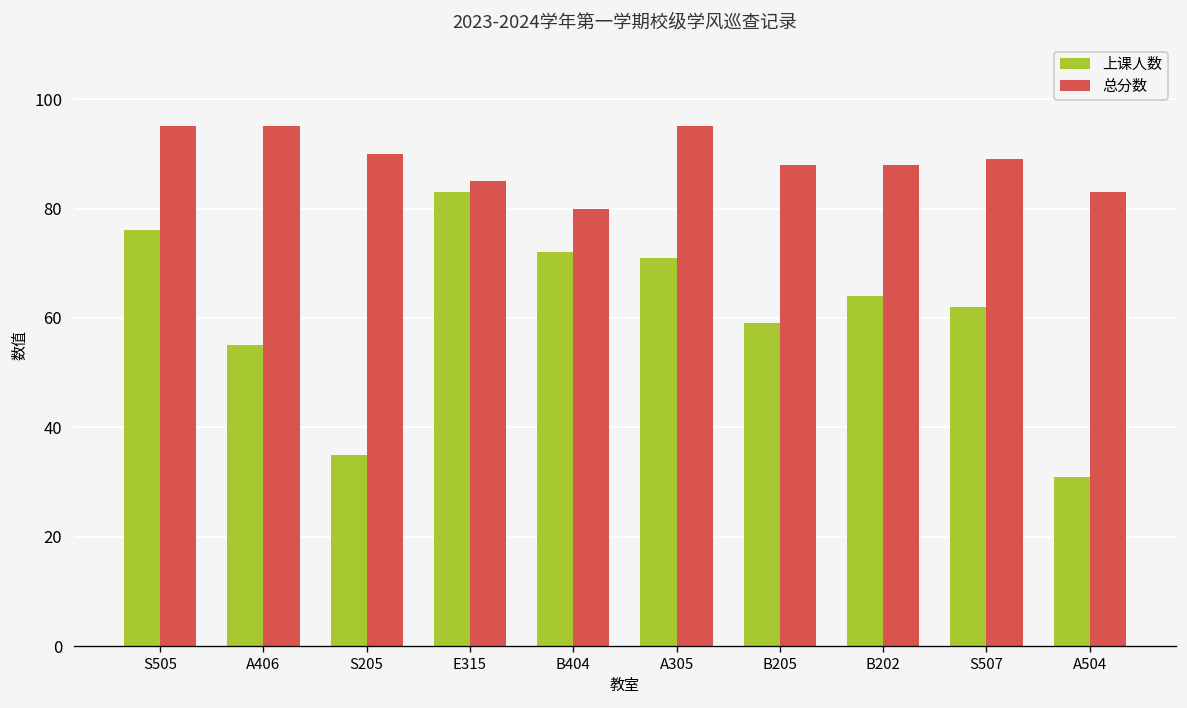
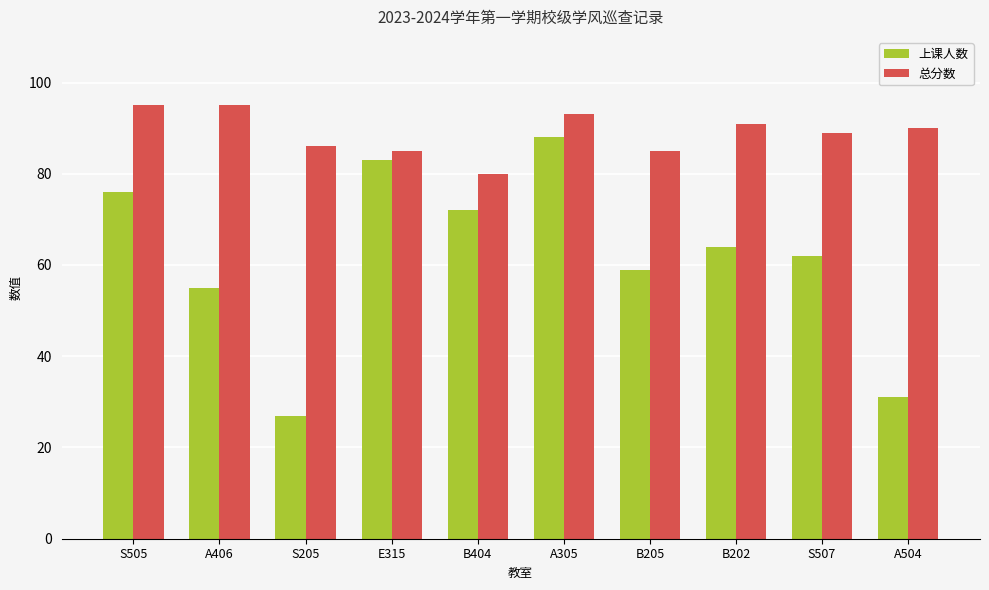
  {
    "上课人数": {
      "S505": 76,
      "A406": 55,
-     "S205": 35,
+     "S205": 27,
      "E315": 83,
      "B404": 72,
-     "A305": 71,
+     "A305": 88,
      "B205": 59,
      "B202": 64,
      "S507": 62,
      "A504": 31
    },
    "总分数": {
      "S505": 95,
      "A406": 95,
-     "S205": 90,
+     "S205": 86,
      "E315": 85,
      "B404": 80,
-     "A305": 95,
-     "B205": 88,
-     "B202": 88,
+     "A305": 93,
+     "B205": 85,
+     "B202": 91,
      "S507": 89,
-     "A504": 83
+     "A504": 90
    }
  }
